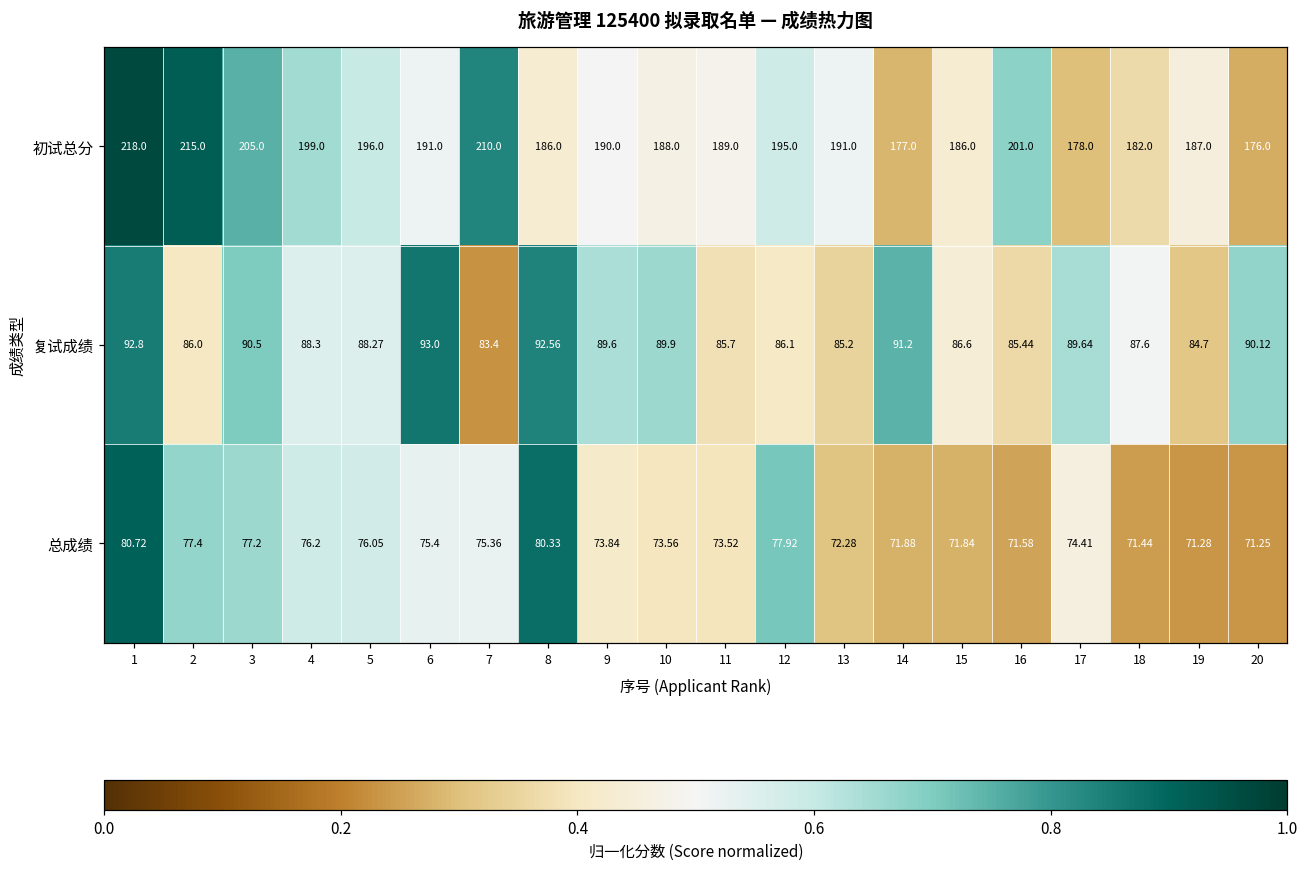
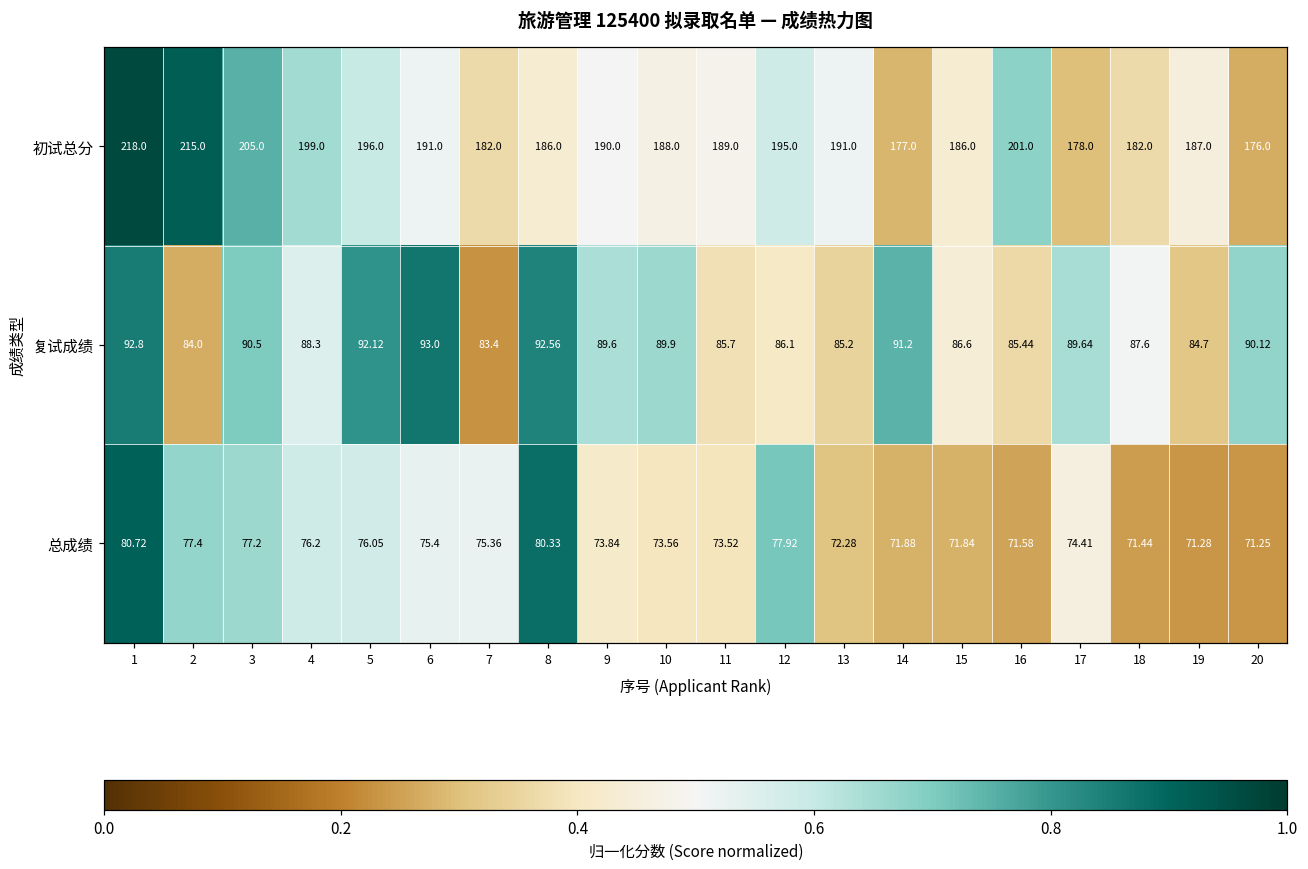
  {
    "初试总分": {
      "1": 218.0,
      "2": 215.0,
      "3": 205.0,
      "4": 199.0,
      "5": 196.0,
      "6": 191.0,
-     "7": 210.0,
+     "7": 182.0,
      "8": 186.0,
      "9": 190.0,
      "10": 188.0,
      "11": 189.0,
      "12": 195.0,
      "13": 191.0,
      "14": 177.0,
      "15": 186.0,
      "16": 201.0,
      "17": 178.0,
      "18": 182.0,
      "19": 187.0,
      "20": 176.0
    },
    "复试成绩": {
      "1": 92.8,
-     "2": 86.0,
+     "2": 84.0,
      "3": 90.5,
      "4": 88.3,
-     "5": 88.27,
+     "5": 92.12,
      "6": 93.0,
      "7": 83.4,
      "8": 92.56,
      "9": 89.6,
      "10": 89.9,
      "11": 85.7,
      "12": 86.1,
      "13": 85.2,
      "14": 91.2,
      "15": 86.6,
      "16": 85.44,
      "17": 89.64,
      "18": 87.6,
      "19": 84.7,
      "20": 90.12
    },
    "总成绩": {
      "1": 80.72,
      "2": 77.4,
      "3": 77.2,
      "4": 76.2,
      "5": 76.05,
      "6": 75.4,
      "7": 75.36,
      "8": 80.33,
      "9": 73.84,
      "10": 73.56,
      "11": 73.52,
      "12": 77.92,
      "13": 72.28,
      "14": 71.88,
      "15": 71.84,
      "16": 71.58,
      "17": 74.41,
      "18": 71.44,
      "19": 71.28,
      "20": 71.25
    }
  }
